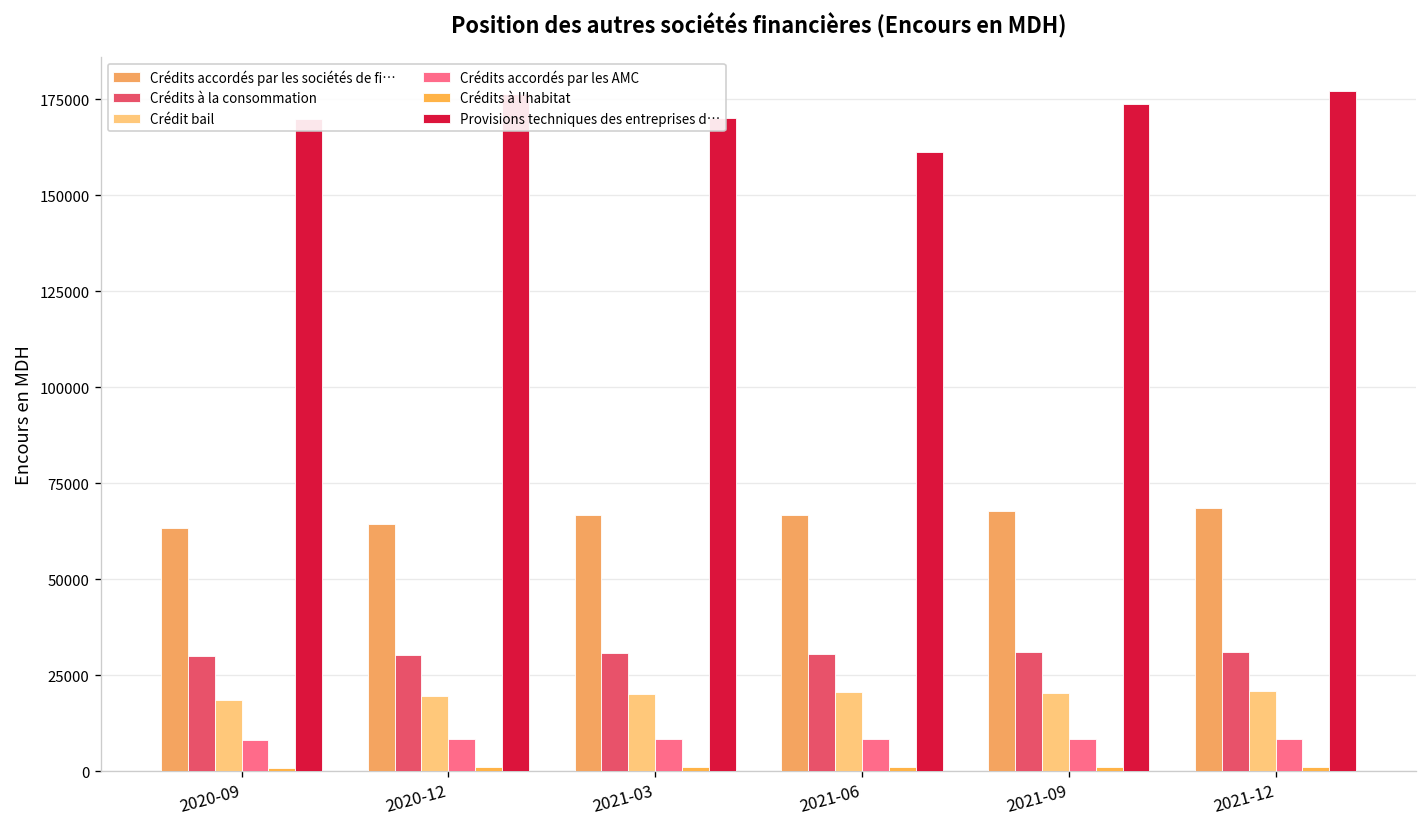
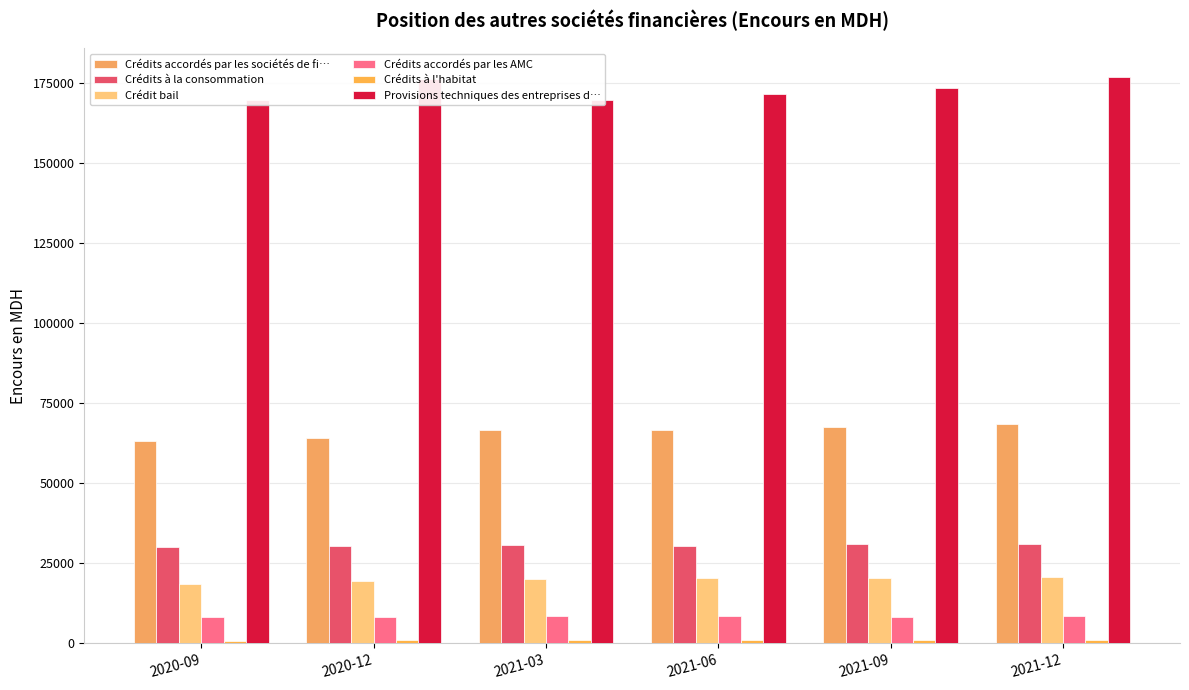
  {
    "Provisions techniques des entreprises d…": {
-     "2021-06": 161000,
+     "2021-06": 172000,
      "2021-09": 174000,
      "2021-12": 177000
    }
  }
